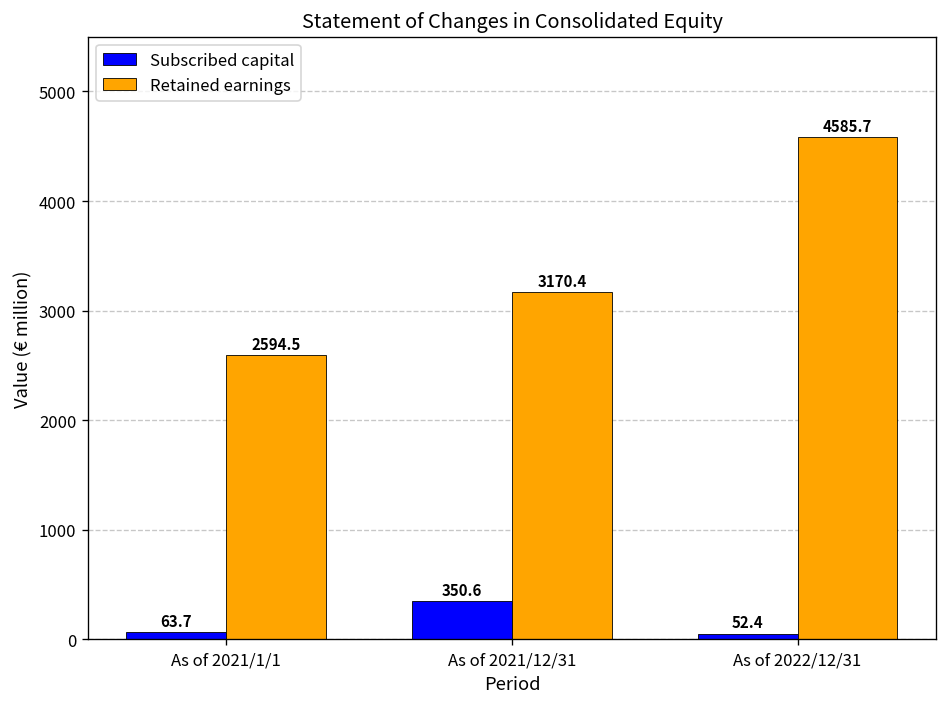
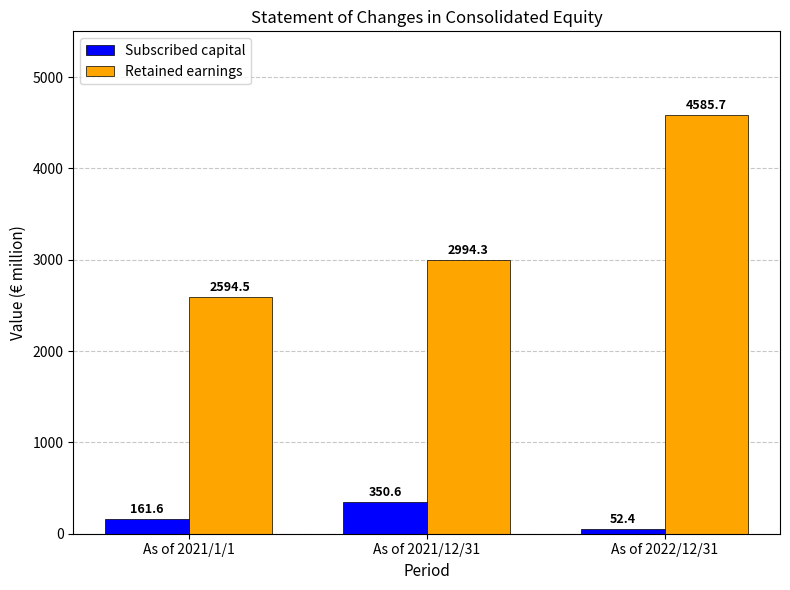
  {
    "Subscribed capital": {
-     "As of 2021/1/1": 63.7,
+     "As of 2021/1/1": 161.6,
      "As of 2021/12/31": 350.6,
      "As of 2022/12/31": 52.4
    },
    "Retained earnings": {
      "As of 2021/1/1": 2594.5,
-     "As of 2021/12/31": 3170.4,
+     "As of 2021/12/31": 2994.3,
      "As of 2022/12/31": 4585.7
    }
  }
